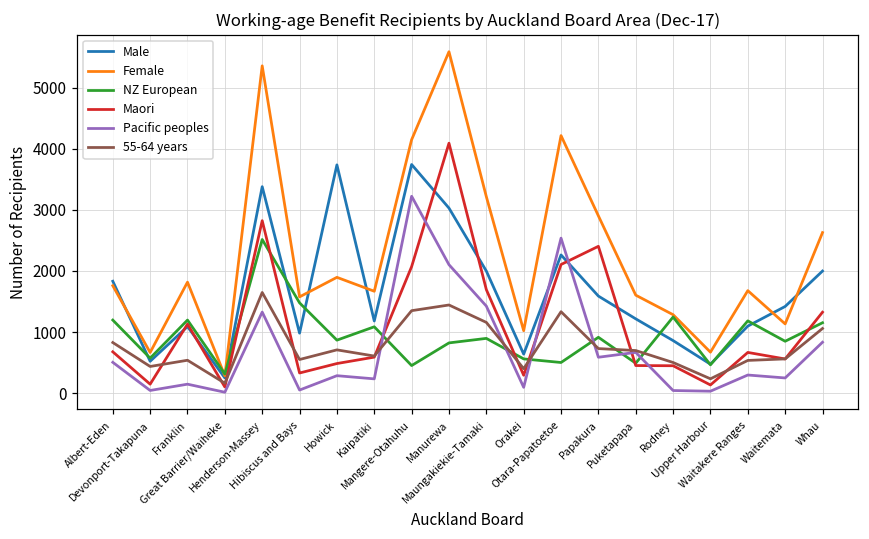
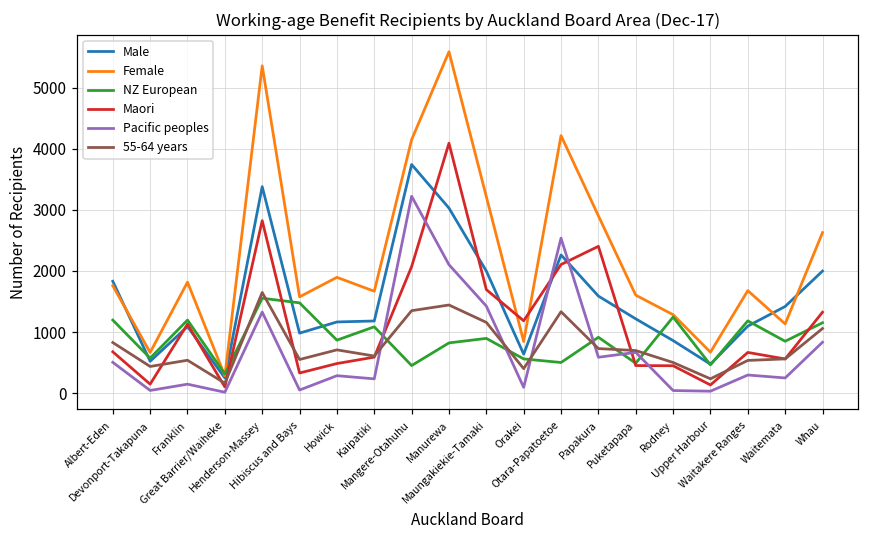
  {
    "Male": {
      "Albert-Eden": 1800,
      "Devonport-Takapuna": 500,
      "Henderson-Massey": 3400,
      "Hibiscus and Bays": 1000,
-     "Howick": 3700,
+     "Howick": 1200,
      "Kaipatiki": 1200,
      "Mangere-Otahuhu": 3700,
      "Manurewa": 3000,
      "Maungakiekie-Tamaki": 2000,
      "Orakei": 600,
      "Otara-Papatoetoe": 2300,
      "Papakura": 1600,
      "Puketapapa": 1200,
      "Rodney": 900,
      "Waitakere Ranges": 1100,
      "Waitemata": 1400,
      "Whau": 2000
    },
    "Female": {
      "Albert-Eden": 1800,
      "Devonport-Takapuna": 700,
      "Franklin": 1800,
      "Henderson-Massey": 5400,
      "Hibiscus and Bays": 1600,
      "Howick": 1900,
      "Kaipatiki": 1700,
      "Mangere-Otahuhu": 4200,
      "Manurewa": 5600,
      "Maungakiekie-Tamaki": 3200,
-     "Orakei": 1000,
+     "Orakei": 800,
      "Otara-Papatoetoe": 4200,
      "Papakura": 2900,
      "Puketapapa": 1600,
      "Upper Harbour": 700,
      "Waitakere Ranges": 1700,
      "Waitemata": 1100,
      "Whau": 2600
    },
    "NZ European": {
      "Albert-Eden": 1200,
      "Devonport-Takapuna": 600,
      "Franklin": 1200,
-     "Henderson-Massey": 2500,
+     "Henderson-Massey": 1600,
      "Hibiscus and Bays": 1500,
      "Howick": 900,
      "Kaipatiki": 1100,
      "Mangere-Otahuhu": 500,
      "Manurewa": 800,
      "Maungakiekie-Tamaki": 900,
      "Orakei": 600,
      "Otara-Papatoetoe": 500,
      "Papakura": 900,
      "Waitakere Ranges": 1200,
      "Waitemata": 800,
      "Whau": 1200
    },
    "Maori": {
      "Albert-Eden": 700,
      "Devonport-Takapuna": 100,
      "Great Barrier/Waiheke": 100,
      "Henderson-Massey": 2800,
      "Hibiscus and Bays": 300,
      "Howick": 500,
      "Mangere-Otahuhu": 2100,
      "Manurewa": 4100,
      "Maungakiekie-Tamaki": 1700,
-     "Orakei": 300,
+     "Orakei": 1200,
      "Otara-Papatoetoe": 2100,
      "Papakura": 2400,
      "Rodney": 400,
      "Upper Harbour": 100,
      "Waitakere Ranges": 700,
      "Whau": 1300
    },
    "Pacific peoples": {
      "Albert-Eden": 500,
      "Devonport-Takapuna": 0,
      "Franklin": 100,
      "Great Barrier/Waiheke": 0,
      "Henderson-Massey": 1300,
      "Hibiscus and Bays": 100,
      "Howick": 300,
      "Kaipatiki": 200,
      "Mangere-Otahuhu": 3200,
      "Manurewa": 2100,
      "Maungakiekie-Tamaki": 1400,
      "Orakei": 100,
      "Otara-Papatoetoe": 2500,
      "Papakura": 600,
      "Rodney": 0,
      "Upper Harbour": 0,
      "Waitakere Ranges": 300,
      "Waitemata": 200,
      "Whau": 800
    },
    "55-64 years": {
      "Albert-Eden": 800,
      "Devonport-Takapuna": 400,
      "Franklin": 500,
      "Great Barrier/Waiheke": 200,
      "Henderson-Massey": 1600,
      "Hibiscus and Bays": 600,
      "Howick": 700,
      "Mangere-Otahuhu": 1400,
      "Manurewa": 1400,
      "Maungakiekie-Tamaki": 1200,
      "Orakei": 400,
      "Otara-Papatoetoe": 1300,
      "Papakura": 700,
      "Rodney": 500,
      "Upper Harbour": 200,
      "Waitakere Ranges": 500,
      "Whau": 1100
    }
  }
